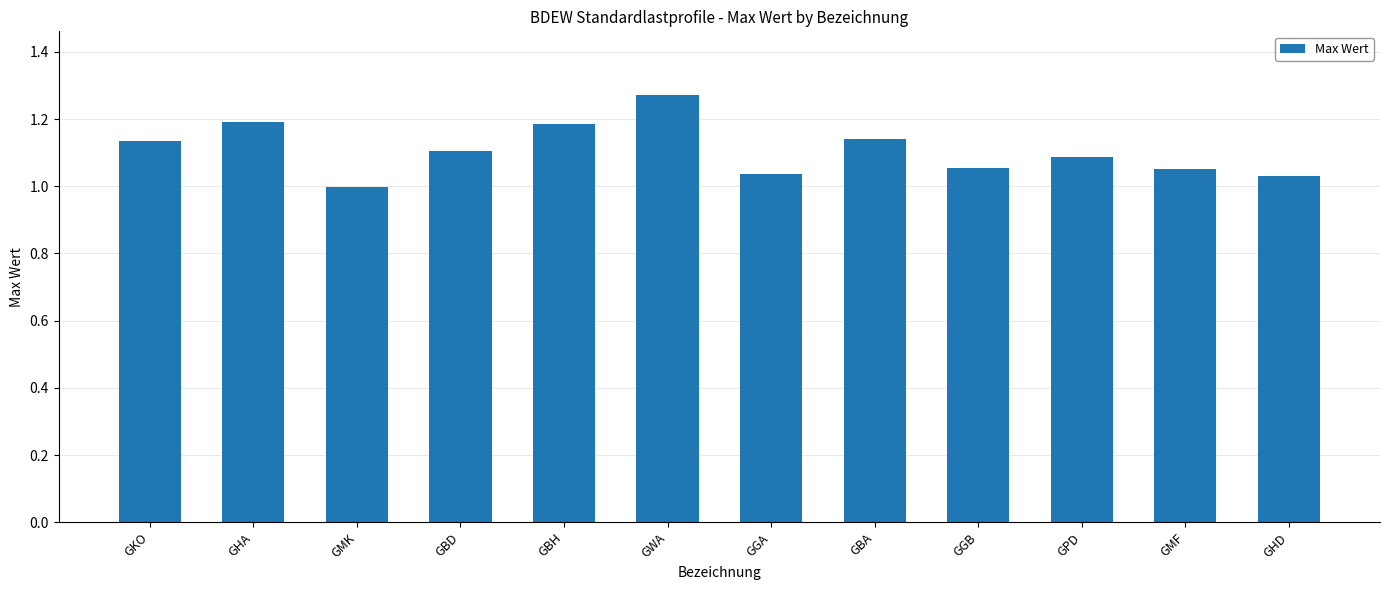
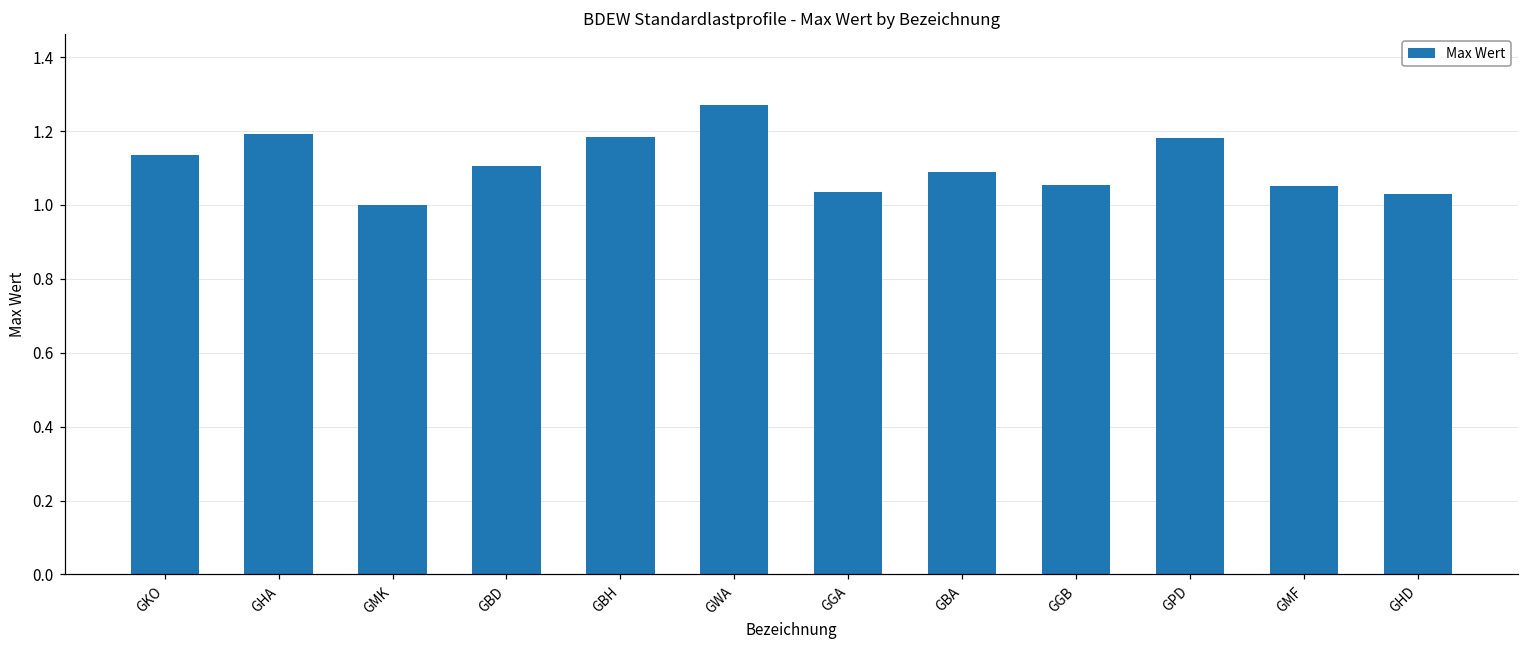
  {
    "GKO": 1.14,
    "GHA": 1.19,
    "GMK": 1.00,
    "GBD": 1.11,
    "GBH": 1.18,
    "GWA": 1.27,
    "GGA": 1.04,
-   "GBA": 1.14,
+   "GBA": 1.09,
    "GGB": 1.06,
-   "GPD": 1.09,
+   "GPD": 1.18,
    "GMF": 1.05,
    "GHD": 1.03
  }
